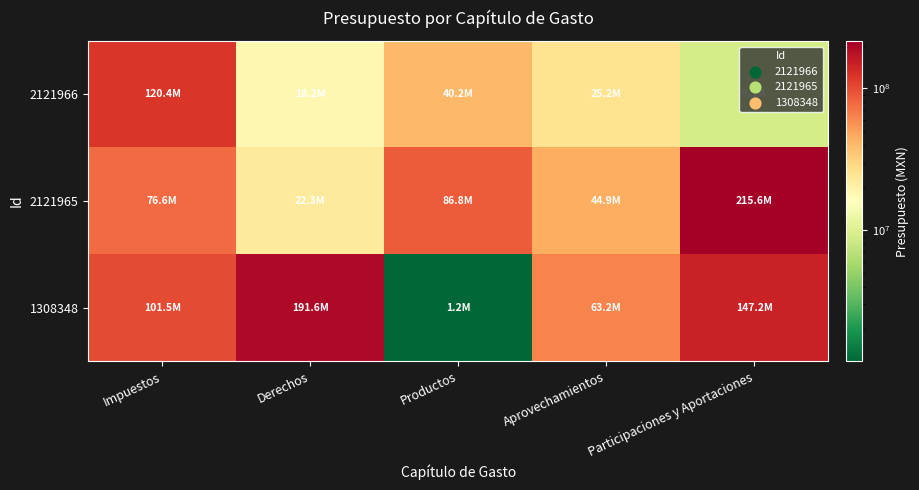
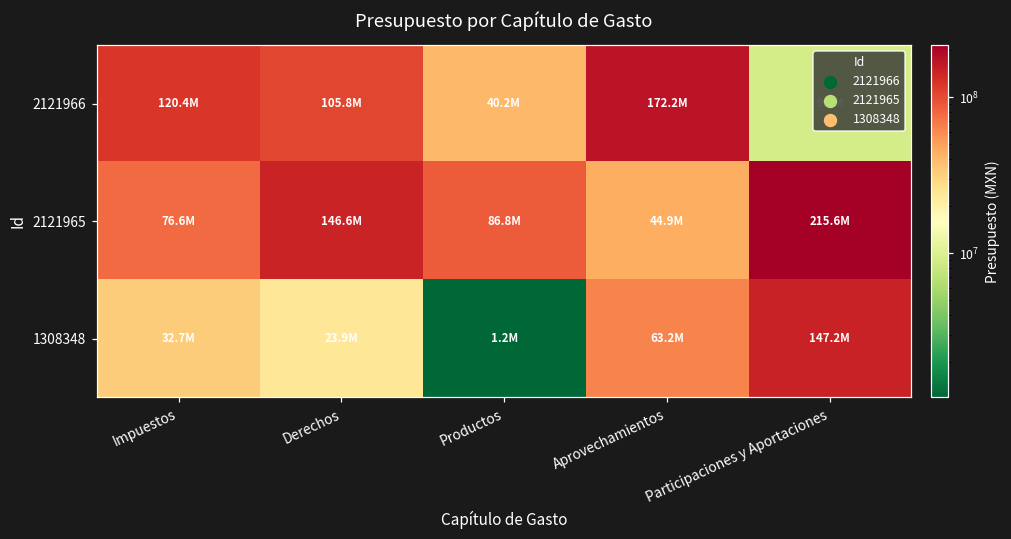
  {
    "2121966": {
      "Impuestos": "120.4M",
-     "Derechos": "18.2M",
+     "Derechos": "105.8M",
      "Productos": "40.2M",
-     "Aprovechamientos": "25.2M"
+     "Aprovechamientos": "172.2M"
    },
    "2121965": {
      "Impuestos": "76.6M",
-     "Derechos": "22.3M",
+     "Derechos": "146.6M",
      "Productos": "86.8M",
      "Aprovechamientos": "44.9M",
      "Participaciones y Aportaciones": "215.6M"
    },
    "1308348": {
-     "Impuestos": "101.5M",
-     "Derechos": "191.6M",
+     "Impuestos": "32.7M",
+     "Derechos": "23.9M",
      "Productos": "1.2M",
      "Aprovechamientos": "63.2M",
      "Participaciones y Aportaciones": "147.2M"
    }
  }
